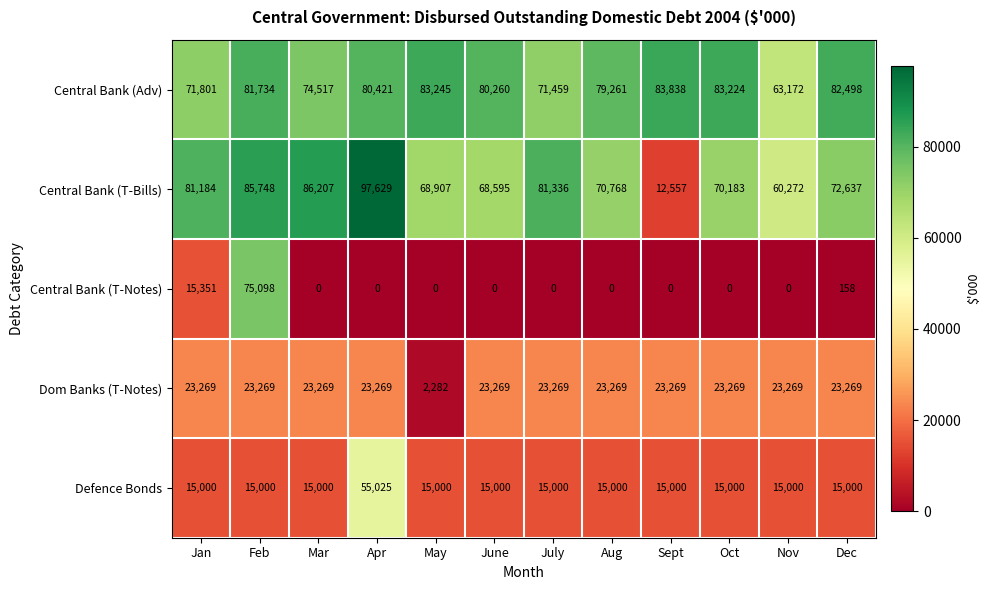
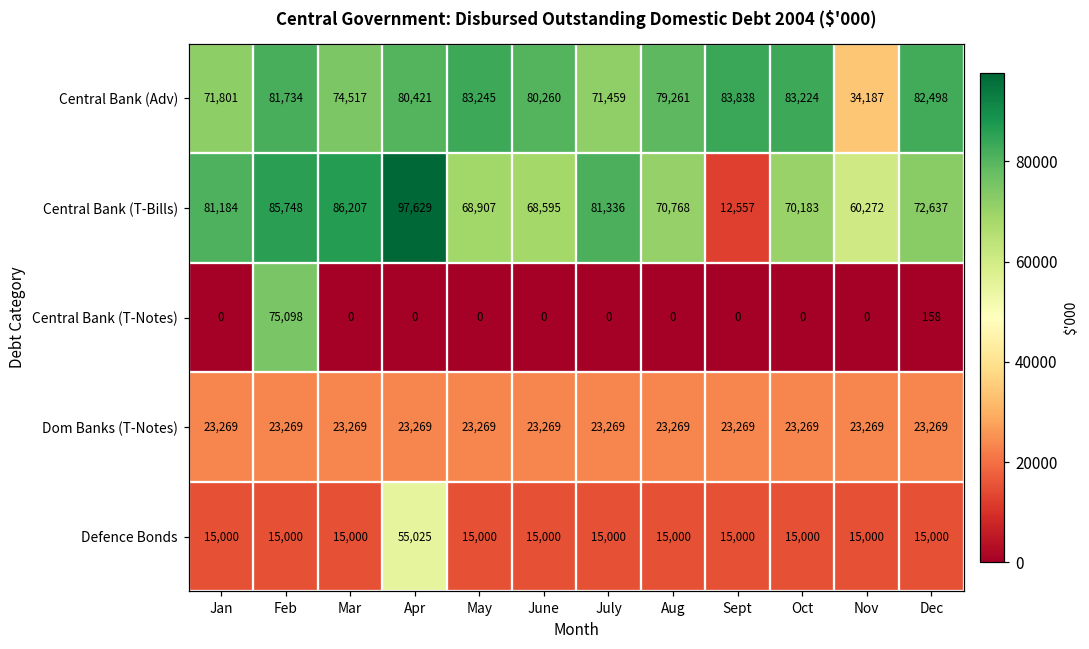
  {
    "Central Bank (Adv)": {
      "Jan": "71,801",
      "Feb": "81,734",
      "Mar": "74,517",
      "Apr": "80,421",
      "May": "83,245",
      "June": "80,260",
      "July": "71,459",
      "Aug": "79,261",
      "Sept": "83,838",
      "Oct": "83,224",
-     "Nov": "63,172",
+     "Nov": "34,187",
      "Dec": "82,498"
    },
    "Central Bank (T-Bills)": {
      "Jan": "81,184",
      "Feb": "85,748",
      "Mar": "86,207",
      "Apr": "97,629",
      "May": "68,907",
      "June": "68,595",
      "July": "81,336",
      "Aug": "70,768",
      "Sept": "12,557",
      "Oct": "70,183",
      "Nov": "60,272",
      "Dec": "72,637"
    },
    "Central Bank (T-Notes)": {
-     "Jan": "15,351",
+     "Jan": "0",
      "Feb": "75,098",
      "Mar": "0",
      "Apr": "0",
      "May": "0",
      "June": "0",
      "July": "0",
      "Aug": "0",
      "Sept": "0",
      "Oct": "0",
      "Nov": "0",
      "Dec": "158"
    },
    "Dom Banks (T-Notes)": {
      "Jan": "23,269",
      "Feb": "23,269",
      "Mar": "23,269",
      "Apr": "23,269",
-     "May": "2,282",
+     "May": "23,269",
      "June": "23,269",
      "July": "23,269",
      "Aug": "23,269",
      "Sept": "23,269",
      "Oct": "23,269",
      "Nov": "23,269",
      "Dec": "23,269"
    },
    "Defence Bonds": {
      "Jan": "15,000",
      "Feb": "15,000",
      "Mar": "15,000",
      "Apr": "55,025",
      "May": "15,000",
      "June": "15,000",
      "July": "15,000",
      "Aug": "15,000",
      "Sept": "15,000",
      "Oct": "15,000",
      "Nov": "15,000",
      "Dec": "15,000"
    }
  }
